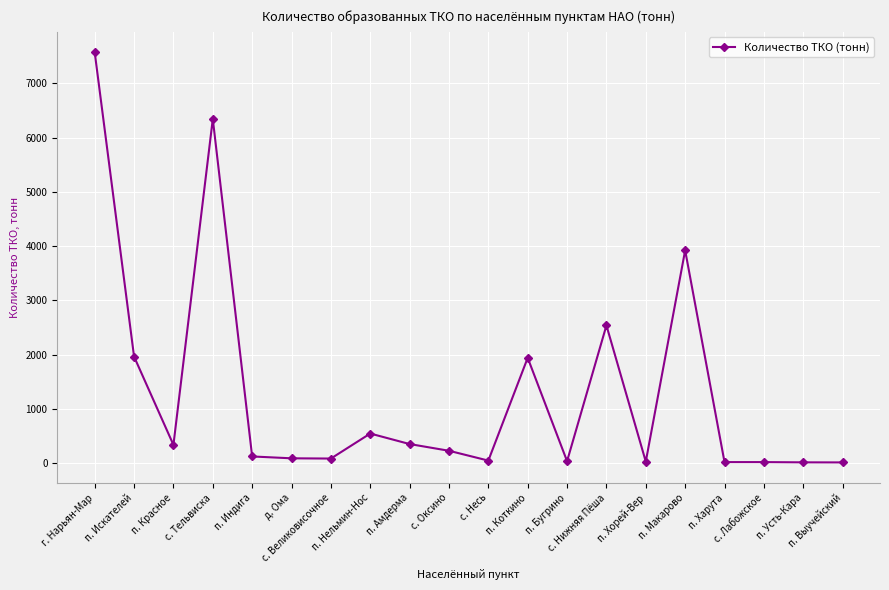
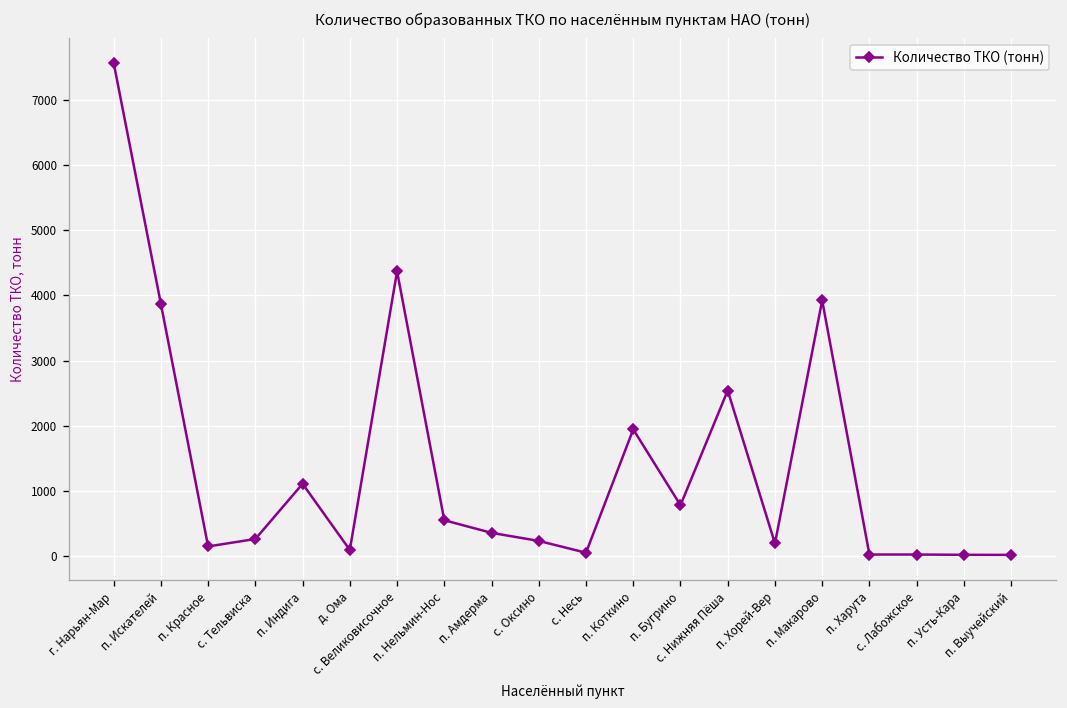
  {
    "г. Нарьян-Мар": 7600,
-   "п. Искателей": 2000,
-   "п. Красное": 300,
-   "с. Тельвиска": 6300,
-   "п. Индига": 100,
+   "п. Искателей": 3900,
+   "п. Красное": 100,
+   "с. Тельвиска": 300,
+   "п. Индига": 1100,
    "д. Ома": 100,
-   "с. Великовисочное": 100,
+   "с. Великовисочное": 4400,
    "п. Нельмин-Нос": 500,
    "п. Амдерма": 400,
    "с. Оксино": 200,
    "с. Несь": 0,
    "п. Коткино": 1900,
-   "п. Бугрино": 0,
+   "п. Бугрино": 800,
    "с. Нижняя Пёша": 2500,
-   "п. Хорей-Вер": 0,
+   "п. Хорей-Вер": 200,
    "п. Макарово": 3900,
    "п. Харута": 0,
    "с. Лабожское": 0,
    "п. Усть-Кара": 0,
    "п. Выучейский": 0
  }
